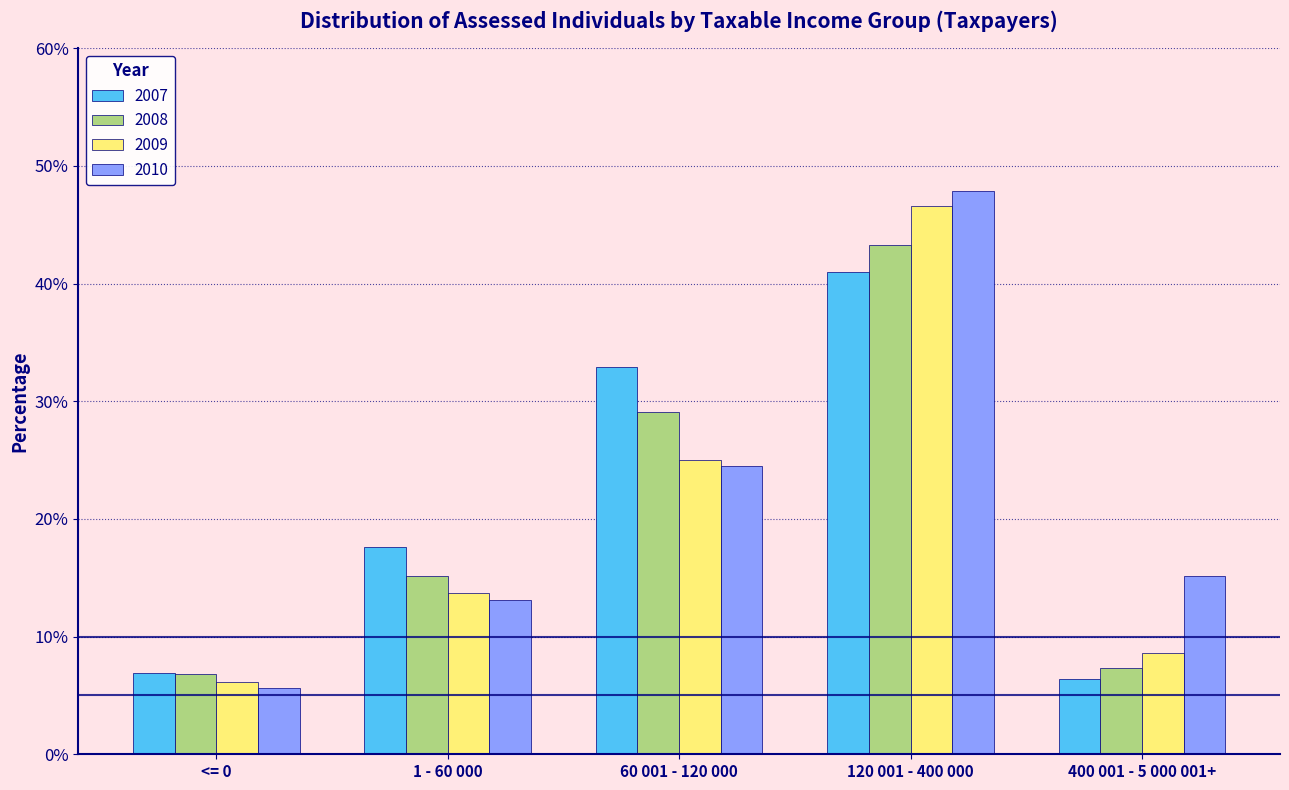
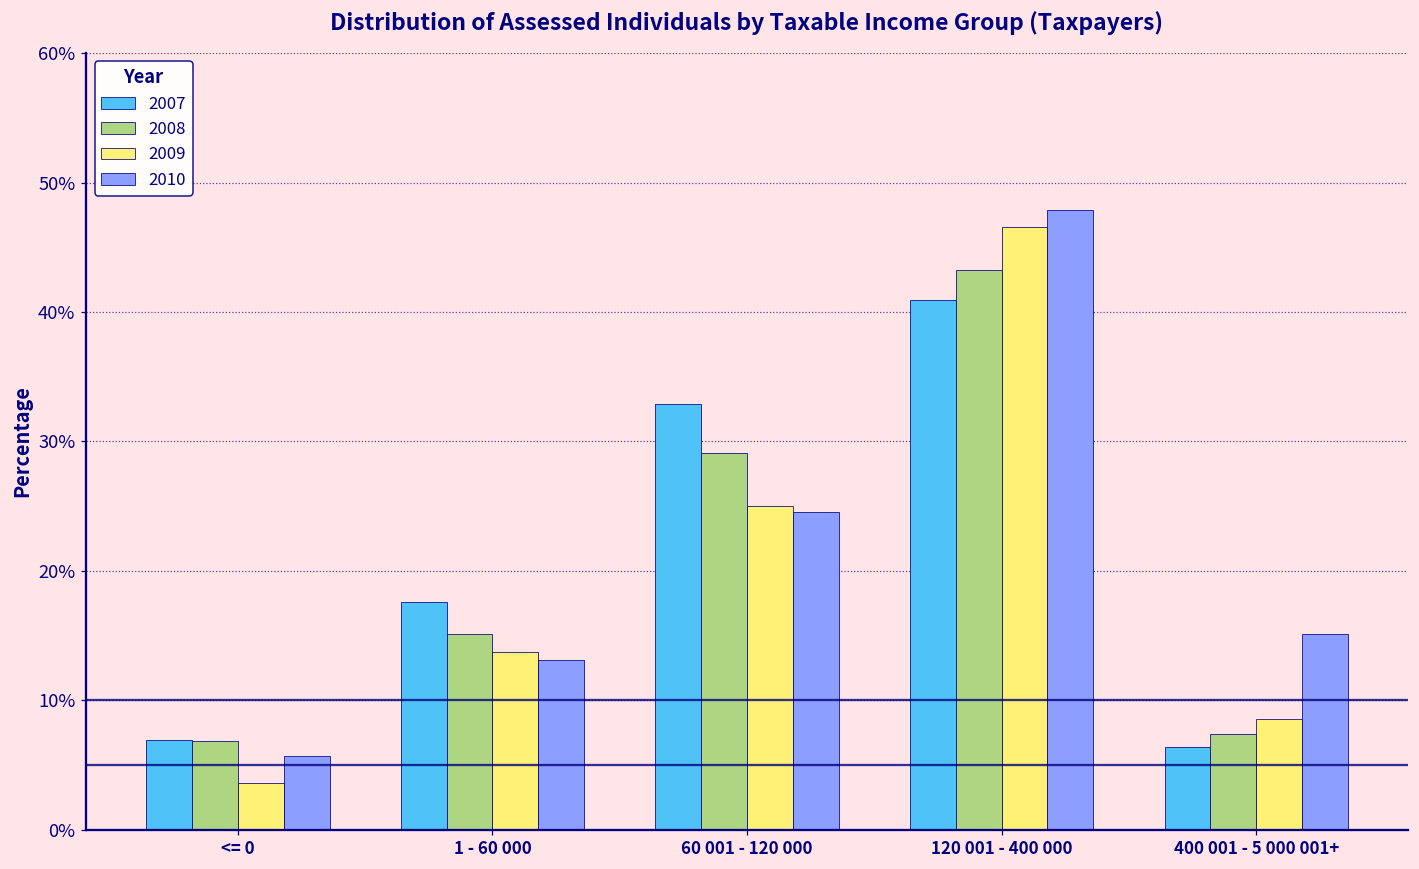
  {
    "2007": {
      "<= 0": "6.9%",
      "1 - 60 000": "17.6%",
      "60 001 - 120 000": "32.9%",
      "120 001 - 400 000": "40.9%",
      "400 001 - 5 000 001+": "6.4%"
    },
    "2008": {
      "<= 0": "6.8%",
      "1 - 60 000": "15.1%",
      "60 001 - 120 000": "29.1%",
      "120 001 - 400 000": "43.3%",
      "400 001 - 5 000 001+": "7.4%"
    },
    "2009": {
-     "<= 0": "6.1%",
+     "<= 0": "3.6%",
      "1 - 60 000": "13.7%",
      "60 001 - 120 000": "25.0%",
      "120 001 - 400 000": "46.6%",
      "400 001 - 5 000 001+": "8.6%"
    },
    "2010": {
      "<= 0": "5.7%",
      "1 - 60 000": "13.1%",
      "60 001 - 120 000": "24.5%",
      "120 001 - 400 000": "47.9%",
      "400 001 - 5 000 001+": "15.1%"
    }
  }
